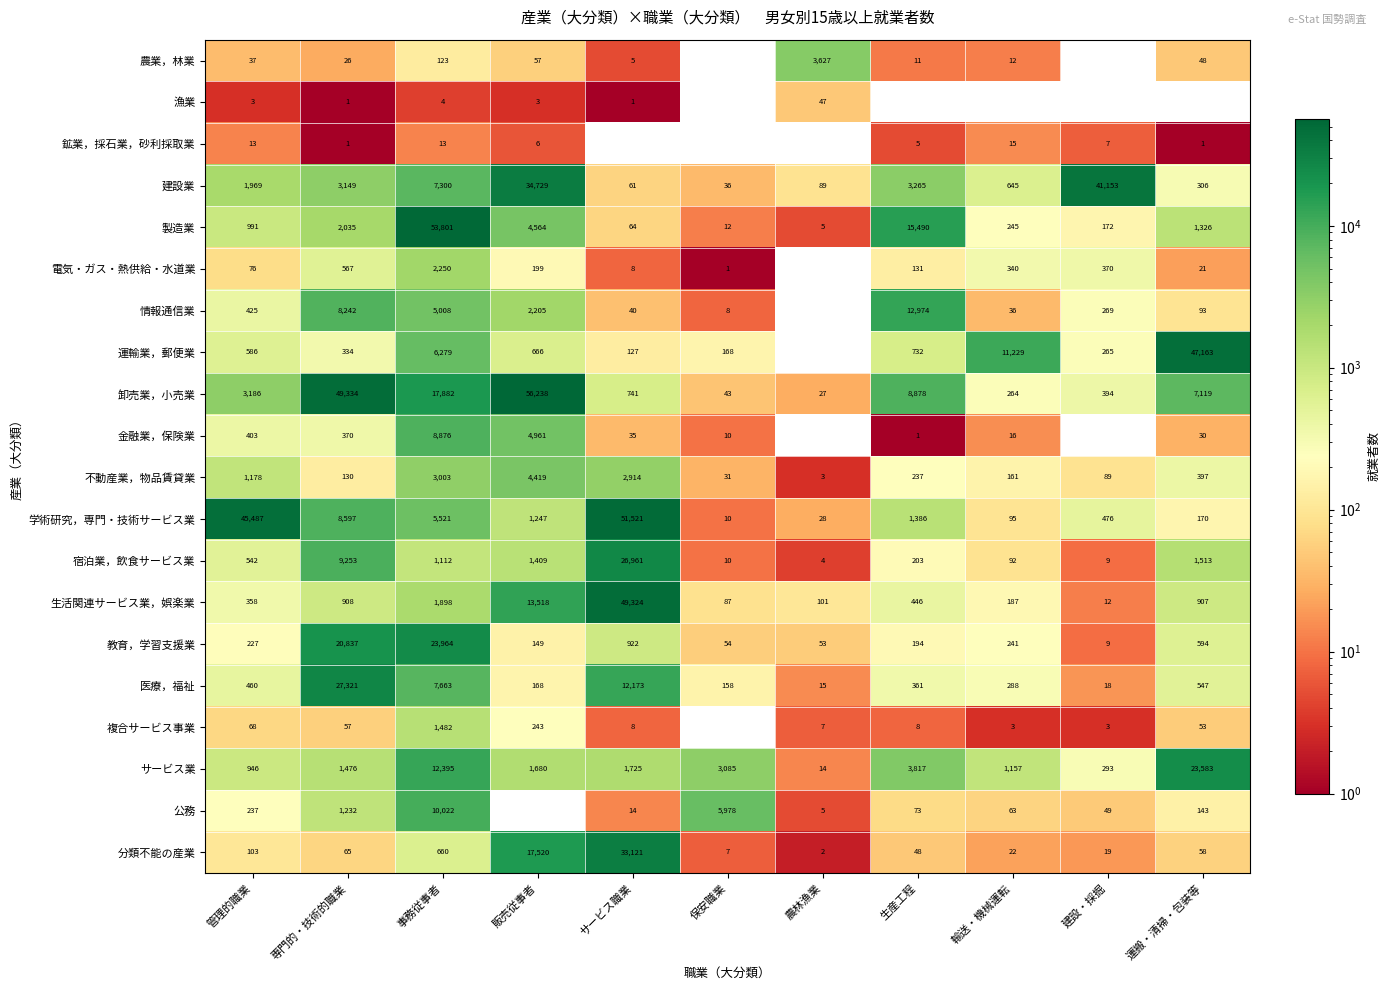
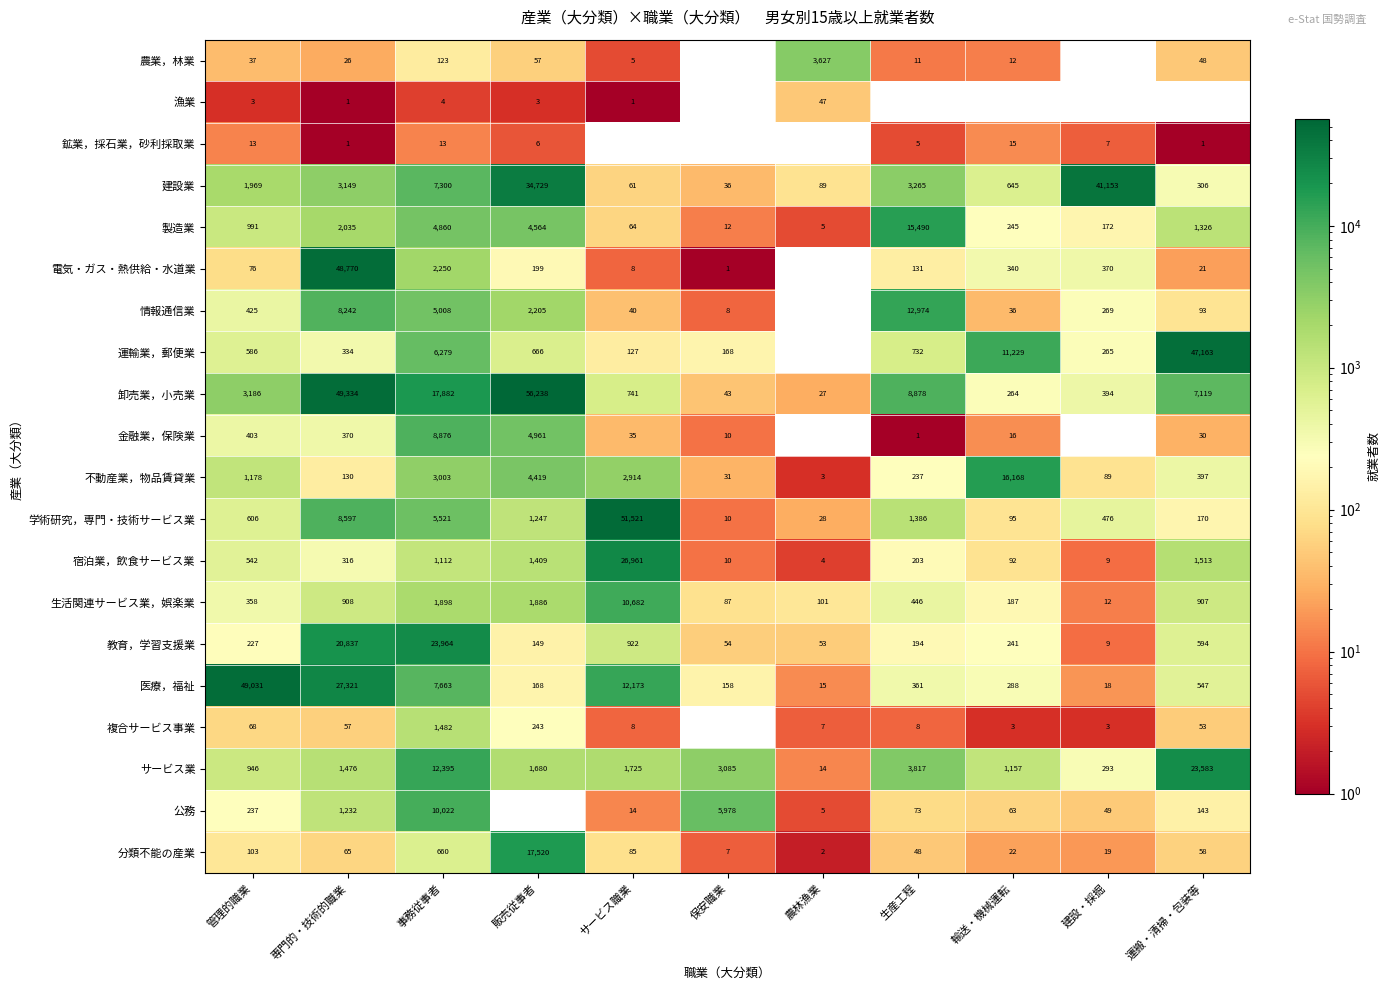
  {
    "製造業": {
      "管理的職業": "991",
      "専門的・技術的職業": "2,035",
-     "事務従事者": "53,801",
+     "事務従事者": "4,860",
      "販売従事者": "4,564",
      "サービス職業": "64",
      "保安職業": "12",
      "農林漁業": "5",
      "生産工程": "15,490",
      "輸送・機械運転": "245",
      "建設・採掘": "172",
      "運搬・清掃・包装等": "1,326"
    },
    "電気・ガス・熱供給・水道業": {
      "管理的職業": "76",
-     "専門的・技術的職業": "567",
+     "専門的・技術的職業": "48,770",
      "事務従事者": "2,250",
      "販売従事者": "199",
      "サービス職業": "8",
      "保安職業": "1",
      "生産工程": "131",
      "輸送・機械運転": "340",
      "建設・採掘": "370",
      "運搬・清掃・包装等": "21"
    },
    "不動産業，物品賃貸業": {
      "管理的職業": "1,178",
      "専門的・技術的職業": "130",
      "事務従事者": "3,003",
      "販売従事者": "4,419",
      "サービス職業": "2,914",
      "保安職業": "31",
      "農林漁業": "3",
      "生産工程": "237",
-     "輸送・機械運転": "161",
+     "輸送・機械運転": "16,168",
      "建設・採掘": "89",
      "運搬・清掃・包装等": "397"
    },
    "学術研究，専門・技術サービス業": {
-     "管理的職業": "45,487",
+     "管理的職業": "606",
      "専門的・技術的職業": "8,597",
      "事務従事者": "5,521",
      "販売従事者": "1,247",
      "サービス職業": "51,521",
      "保安職業": "10",
      "農林漁業": "28",
      "生産工程": "1,386",
      "輸送・機械運転": "95",
      "建設・採掘": "476",
      "運搬・清掃・包装等": "170"
    },
    "宿泊業，飲食サービス業": {
      "管理的職業": "542",
-     "専門的・技術的職業": "9,253",
+     "専門的・技術的職業": "316",
      "事務従事者": "1,112",
      "販売従事者": "1,409",
      "サービス職業": "26,961",
      "保安職業": "10",
      "農林漁業": "4",
      "生産工程": "203",
      "輸送・機械運転": "92",
      "建設・採掘": "9",
      "運搬・清掃・包装等": "1,513"
    },
    "生活関連サービス業，娯楽業": {
      "管理的職業": "358",
      "専門的・技術的職業": "908",
      "事務従事者": "1,898",
-     "販売従事者": "13,518",
-     "サービス職業": "49,324",
+     "販売従事者": "1,886",
+     "サービス職業": "10,682",
      "保安職業": "87",
      "農林漁業": "101",
      "生産工程": "446",
      "輸送・機械運転": "187",
      "建設・採掘": "12",
      "運搬・清掃・包装等": "907"
    },
    "医療，福祉": {
-     "管理的職業": "460",
+     "管理的職業": "49,031",
      "専門的・技術的職業": "27,321",
      "事務従事者": "7,663",
      "販売従事者": "168",
      "サービス職業": "12,173",
      "保安職業": "158",
      "農林漁業": "15",
      "生産工程": "361",
      "輸送・機械運転": "288",
      "建設・採掘": "18",
      "運搬・清掃・包装等": "547"
    },
    "分類不能の産業": {
      "管理的職業": "103",
      "専門的・技術的職業": "65",
      "事務従事者": "660",
      "販売従事者": "17,520",
-     "サービス職業": "33,121",
+     "サービス職業": "85",
      "保安職業": "7",
      "農林漁業": "2",
      "生産工程": "48",
      "輸送・機械運転": "22",
      "建設・採掘": "19",
      "運搬・清掃・包装等": "58"
    }
  }
